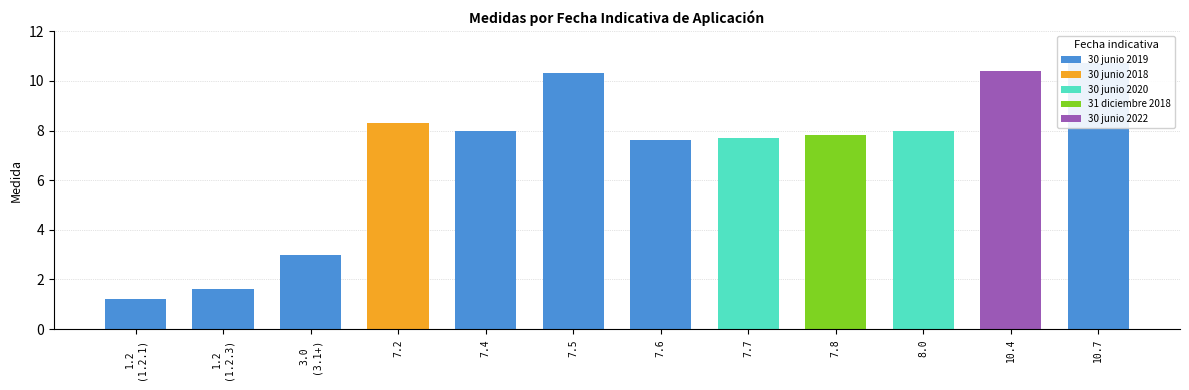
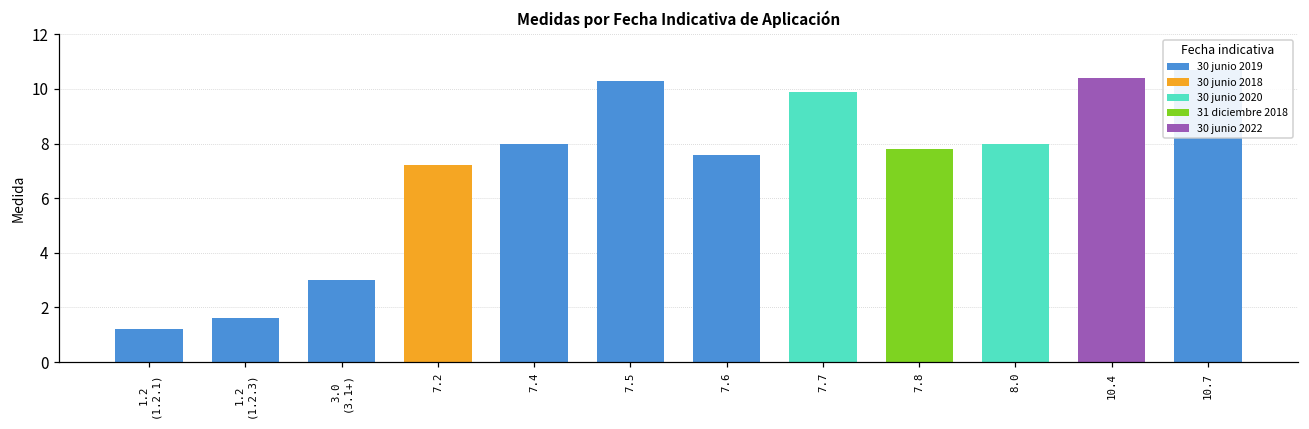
  {
    "1.2 (1.2.1)": 1.2,
    "1.2 (1.2.3)": 1.6,
    "3.0 (3.1+)": 3.0,
-   "7.2": 8.3,
+   "7.2": 7.2,
    "7.4": 8.0,
    "7.5": 10.3,
    "7.6": 7.6,
-   "7.7": 7.7,
+   "7.7": 9.9,
    "7.8": 7.8,
    "8.0": 8.0,
    "10.4": 10.4
  }
